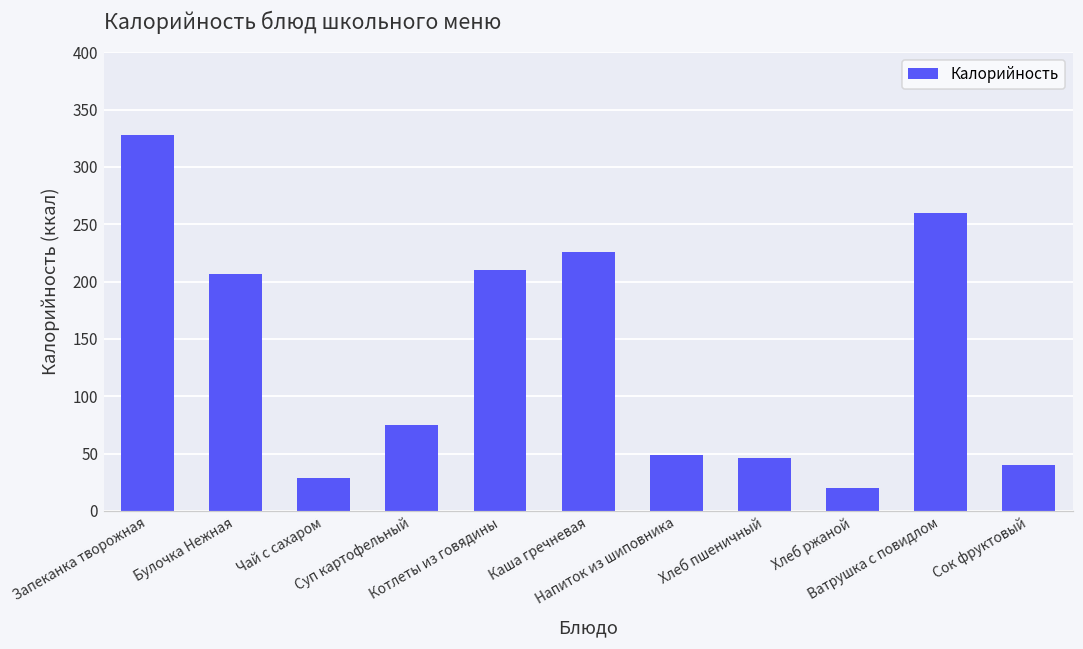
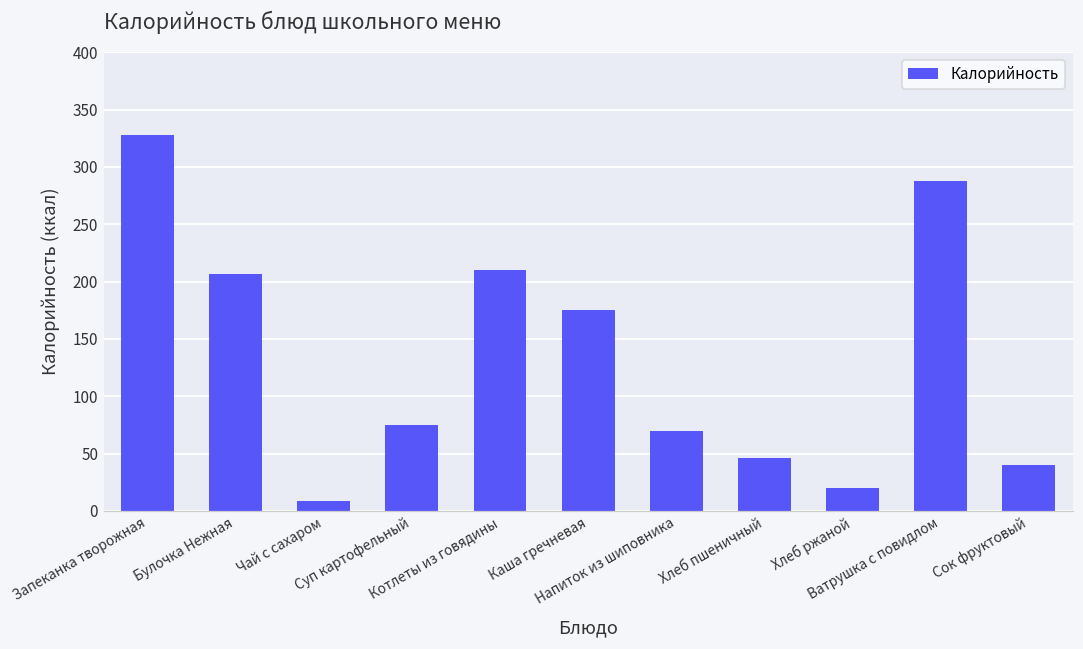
  {
    "Запеканка творожная": 327,
    "Булочка Нежная": 207,
-   "Чай с сахаром": 28,
+   "Чай с сахаром": 8,
    "Суп картофельный": 75,
    "Котлеты из говядины": 210,
-   "Каша гречневая": 226,
-   "Напиток из шиповника": 48,
+   "Каша гречневая": 175,
+   "Напиток из шиповника": 69,
    "Хлеб пшеничный": 46,
    "Хлеб ржаной": 20,
-   "Ватрушка с повидлом": 260,
+   "Ватрушка с повидлом": 288,
    "Сок фруктовый": 40
  }
